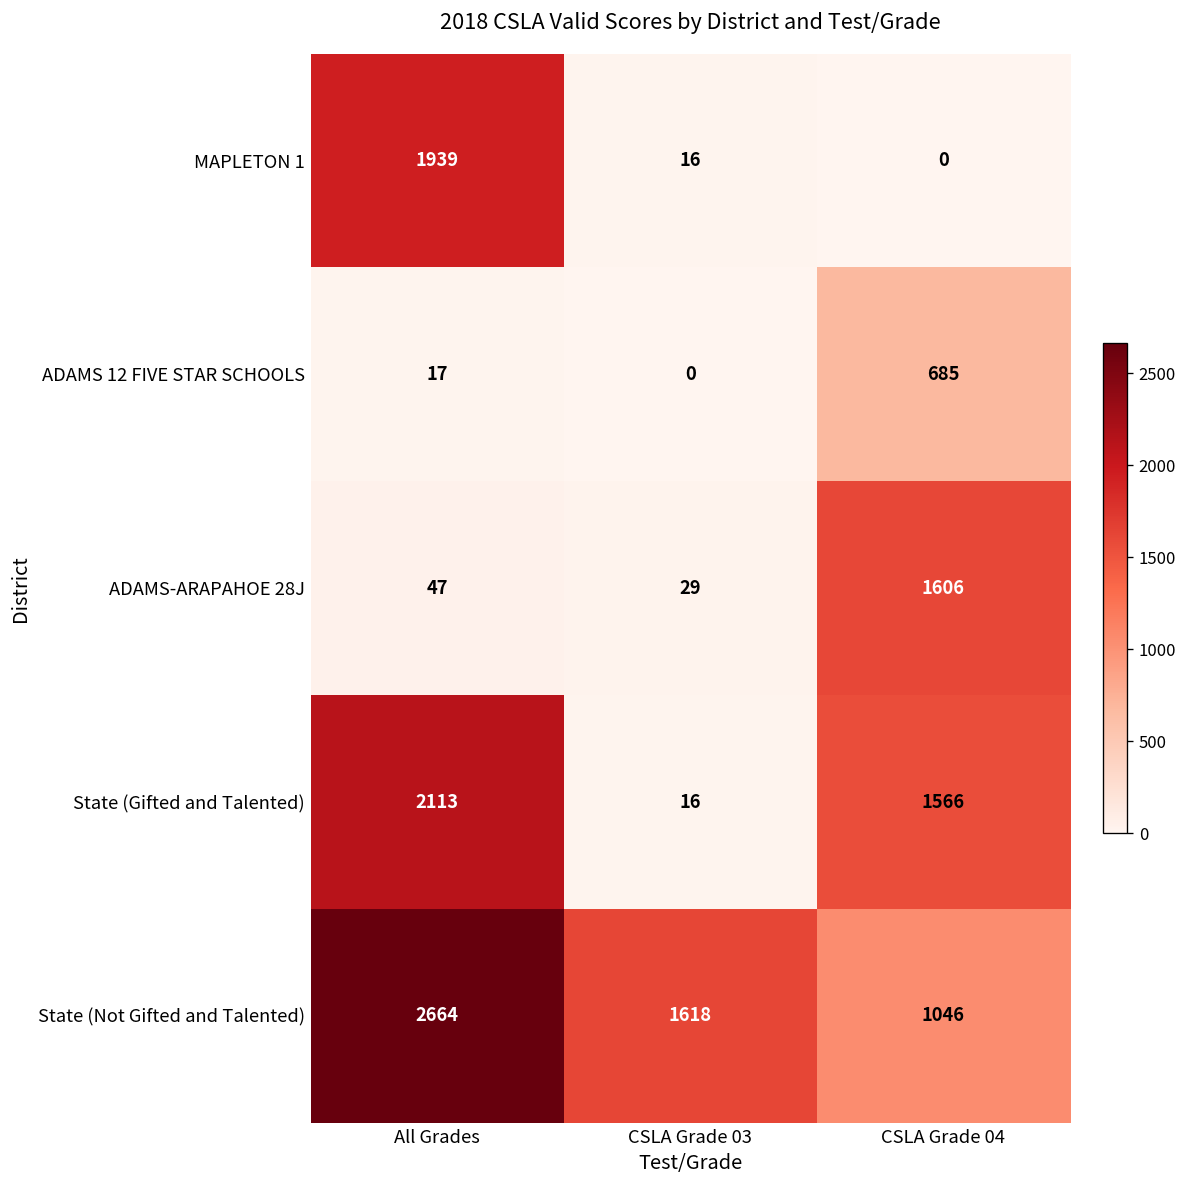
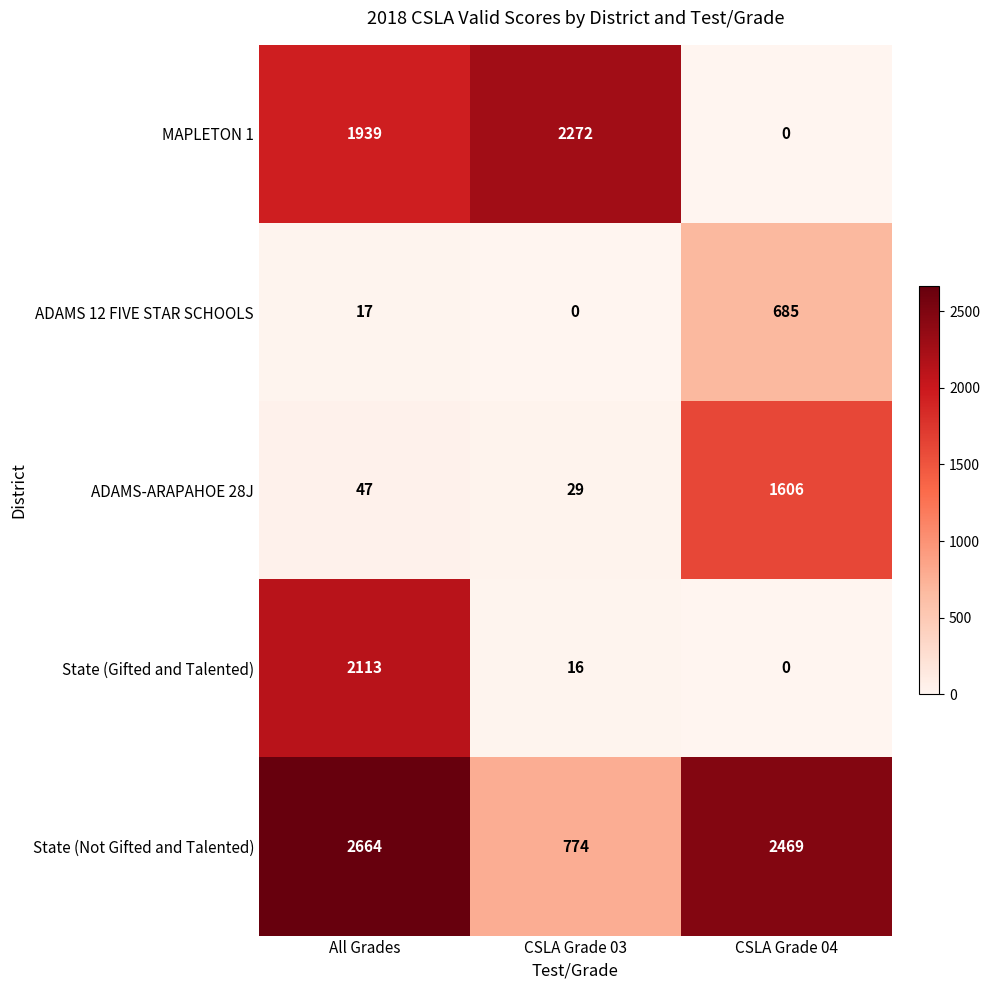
  {
    "MAPLETON 1": {
      "All Grades": 1939,
-     "CSLA Grade 03": 16,
+     "CSLA Grade 03": 2272,
      "CSLA Grade 04": 0
    },
    "ADAMS 12 FIVE STAR SCHOOLS": {
      "All Grades": 17,
      "CSLA Grade 03": 0,
      "CSLA Grade 04": 685
    },
    "ADAMS-ARAPAHOE 28J": {
      "All Grades": 47,
      "CSLA Grade 03": 29,
      "CSLA Grade 04": 1606
    },
    "State (Gifted and Talented)": {
      "All Grades": 2113,
      "CSLA Grade 03": 16,
-     "CSLA Grade 04": 1566
+     "CSLA Grade 04": 0
    },
    "State (Not Gifted and Talented)": {
      "All Grades": 2664,
-     "CSLA Grade 03": 1618,
-     "CSLA Grade 04": 1046
+     "CSLA Grade 03": 774,
+     "CSLA Grade 04": 2469
    }
  }
